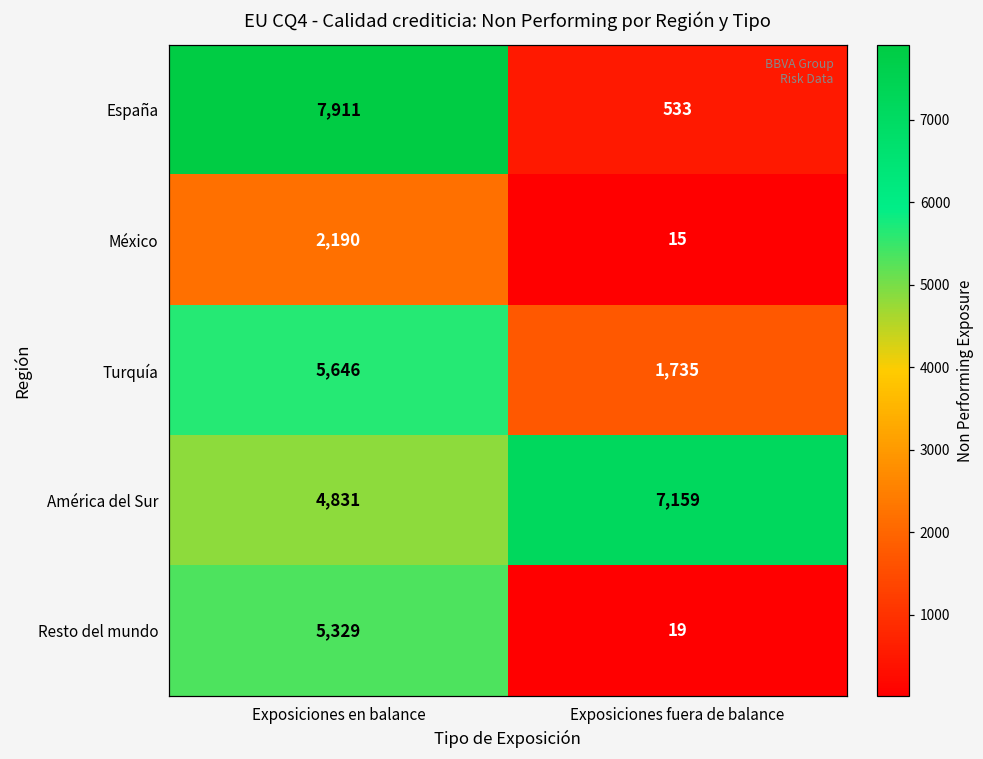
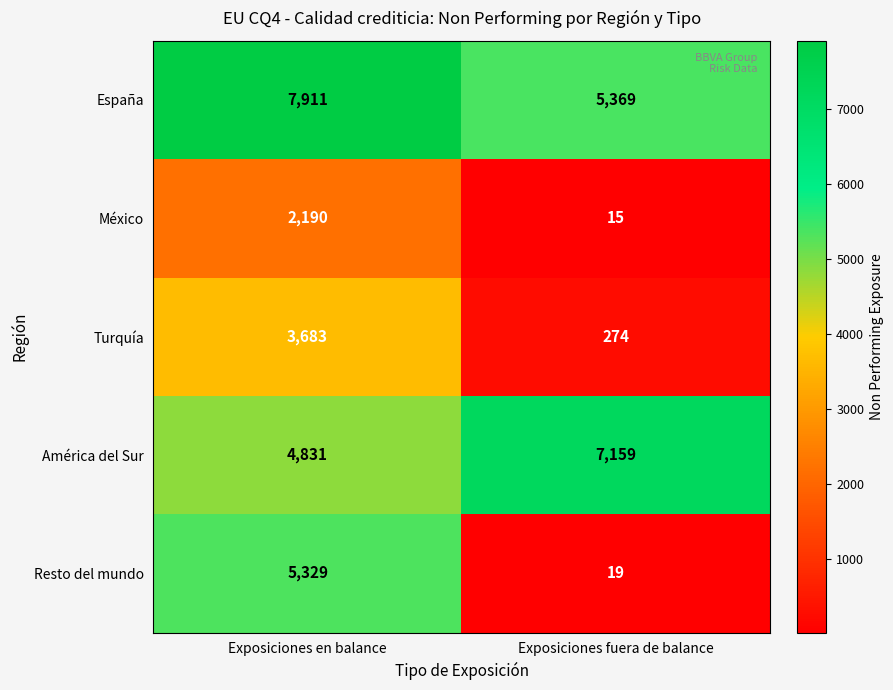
  {
    "España": {
      "Exposiciones en balance": "7,911",
-     "Exposiciones fuera de balance": "533"
+     "Exposiciones fuera de balance": "5,369"
    },
    "México": {
      "Exposiciones en balance": "2,190",
      "Exposiciones fuera de balance": "15"
    },
    "Turquía": {
-     "Exposiciones en balance": "5,646",
-     "Exposiciones fuera de balance": "1,735"
+     "Exposiciones en balance": "3,683",
+     "Exposiciones fuera de balance": "274"
    },
    "América del Sur": {
      "Exposiciones en balance": "4,831",
      "Exposiciones fuera de balance": "7,159"
    },
    "Resto del mundo": {
      "Exposiciones en balance": "5,329",
      "Exposiciones fuera de balance": "19"
    }
  }
